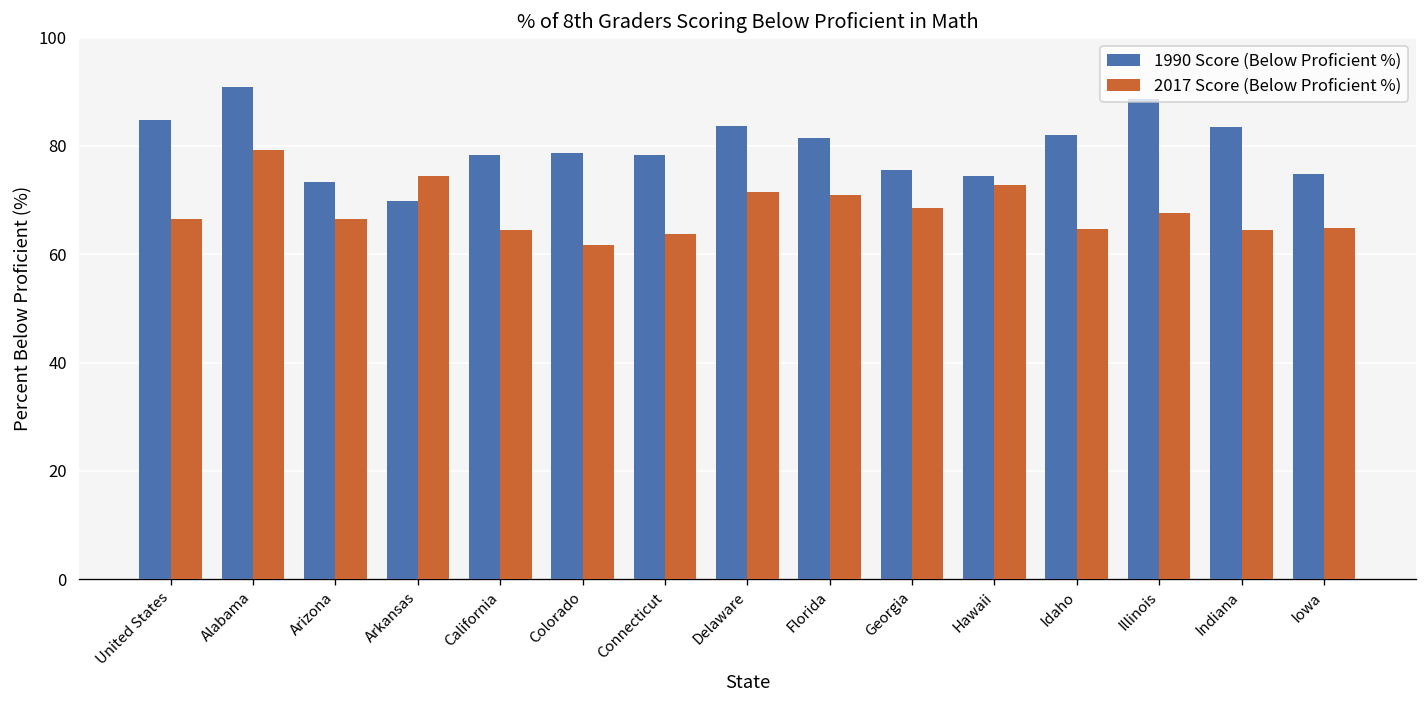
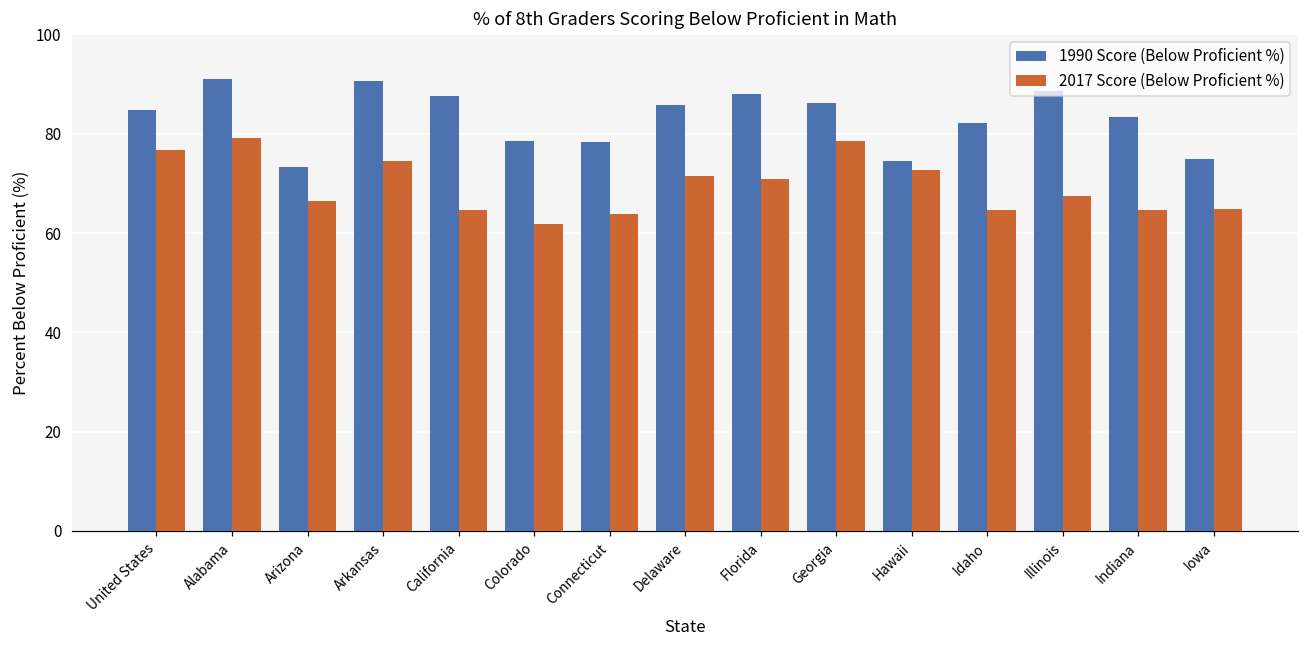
  {
    "1990 Score (Below Proficient %)": {
      "United States": 85,
      "Alabama": 91,
      "Arizona": 73,
-     "Arkansas": 70,
-     "California": 78,
+     "Arkansas": 91,
+     "California": 88,
      "Colorado": 79,
      "Connecticut": 78,
-     "Delaware": 84,
-     "Florida": 81,
-     "Georgia": 76,
+     "Delaware": 86,
+     "Florida": 88,
+     "Georgia": 86,
      "Hawaii": 75,
      "Idaho": 82,
      "Indiana": 83,
      "Iowa": 75
    },
    "2017 Score (Below Proficient %)": {
-     "United States": 67,
+     "United States": 77,
      "Alabama": 79,
      "Arizona": 66,
      "Arkansas": 75,
      "California": 65,
      "Colorado": 62,
      "Connecticut": 64,
      "Delaware": 72,
      "Florida": 71,
-     "Georgia": 69,
+     "Georgia": 79,
      "Hawaii": 73,
      "Idaho": 65,
      "Illinois": 68,
      "Indiana": 65,
      "Iowa": 65
    }
  }
